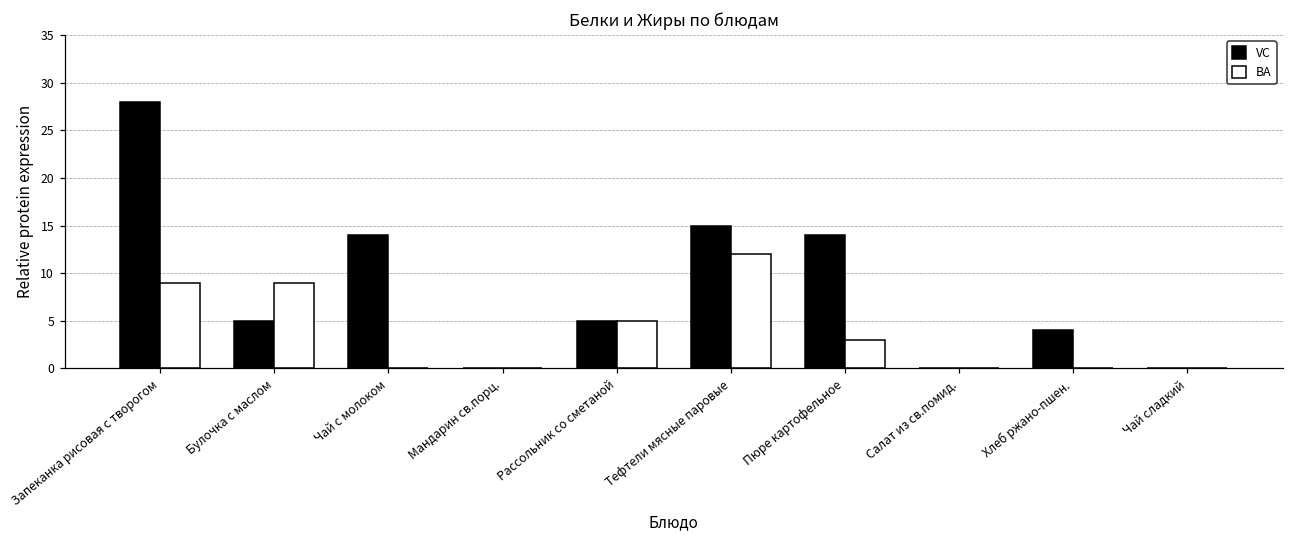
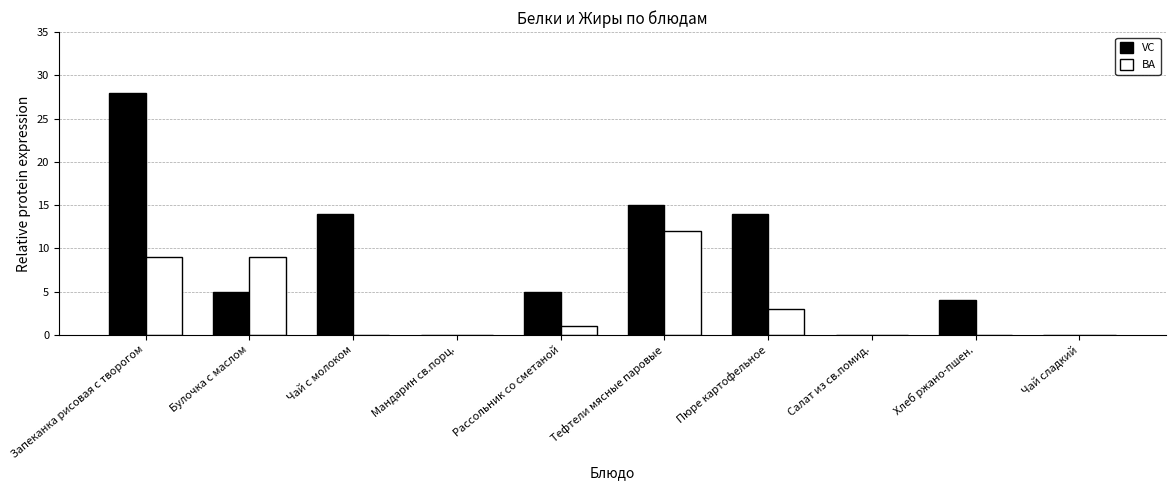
  {
    "VC": {
      "Запеканка рисовая с творогом": 28,
      "Булочка с маслом": 5,
      "Чай с молоком": 14,
      "Мандарин св.порц.": 0,
      "Рассольник со сметаной": 5,
      "Тефтели мясные паровые": 15,
      "Пюре картофельное": 14,
      "Салат из св.помид.": 0,
      "Хлеб ржано-пшен.": 4,
      "Чай сладкий": 0
    },
    "BA": {
      "Запеканка рисовая с творогом": 9,
      "Булочка с маслом": 9,
      "Чай с молоком": 0,
      "Мандарин св.порц.": 0,
-     "Рассольник со сметаной": 5,
+     "Рассольник со сметаной": 1,
      "Тефтели мясные паровые": 12,
      "Пюре картофельное": 3,
      "Салат из св.помид.": 0,
      "Хлеб ржано-пшен.": 0,
      "Чай сладкий": 0
    }
  }
